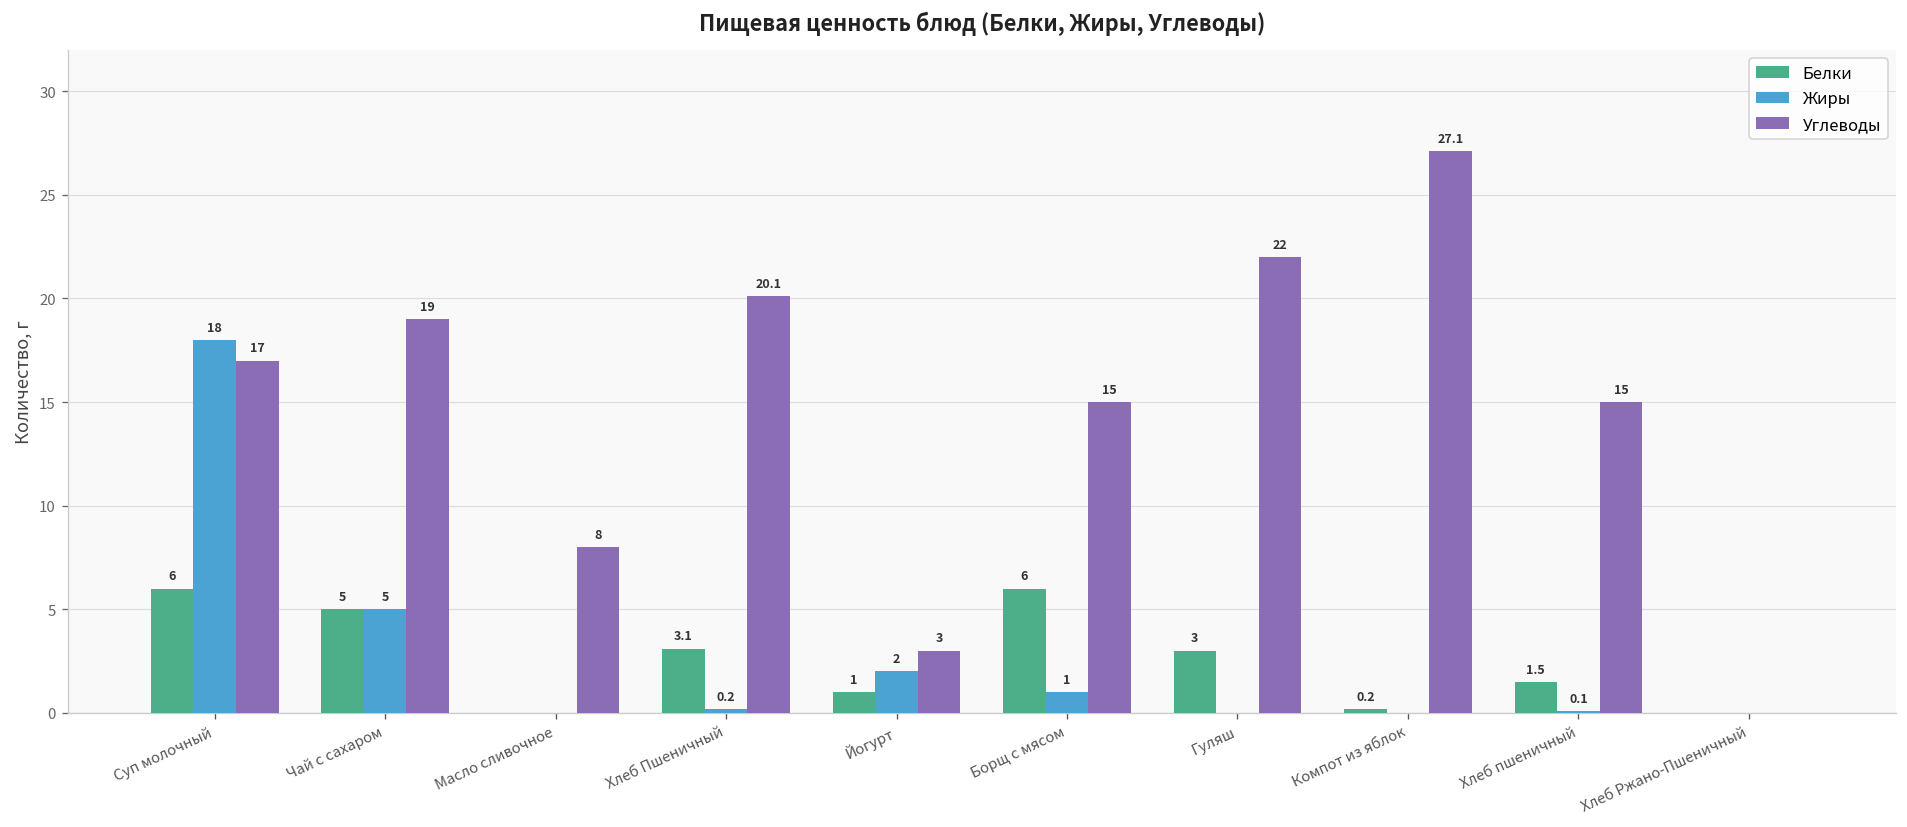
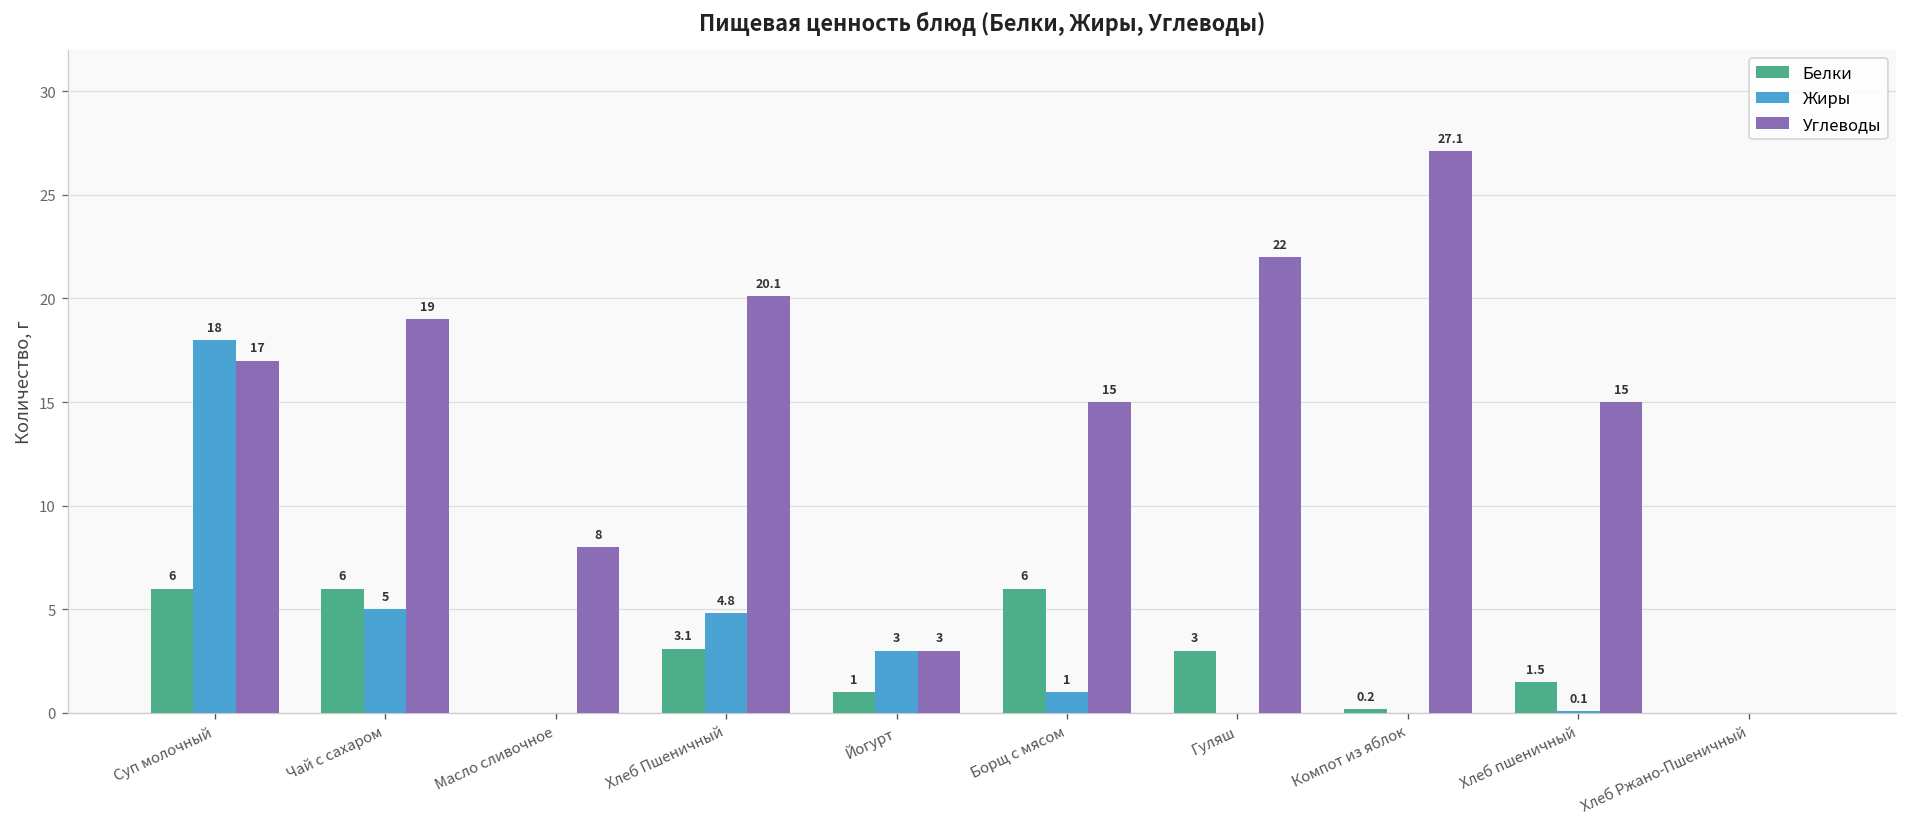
  {
    "Белки": {
      "Суп молочный": 6,
-     "Чай с сахаром": 5,
+     "Чай с сахаром": 6,
      "Хлеб Пшеничный": 3.1,
      "Йогурт": 1,
      "Борщ с мясом": 6,
      "Гуляш": 3,
      "Компот из яблок": 0.2,
      "Хлеб пшеничный": 1.5
    },
    "Жиры": {
      "Суп молочный": 18,
      "Чай с сахаром": 5,
-     "Хлеб Пшеничный": 0.2,
-     "Йогурт": 2,
+     "Хлеб Пшеничный": 4.8,
+     "Йогурт": 3,
      "Борщ с мясом": 1,
      "Хлеб пшеничный": 0.1
    },
    "Углеводы": {
      "Суп молочный": 17,
      "Чай с сахаром": 19,
      "Масло сливочное": 8,
      "Хлеб Пшеничный": 20.1,
      "Йогурт": 3,
      "Борщ с мясом": 15,
      "Гуляш": 22,
      "Компот из яблок": 27.1,
      "Хлеб пшеничный": 15
    }
  }
